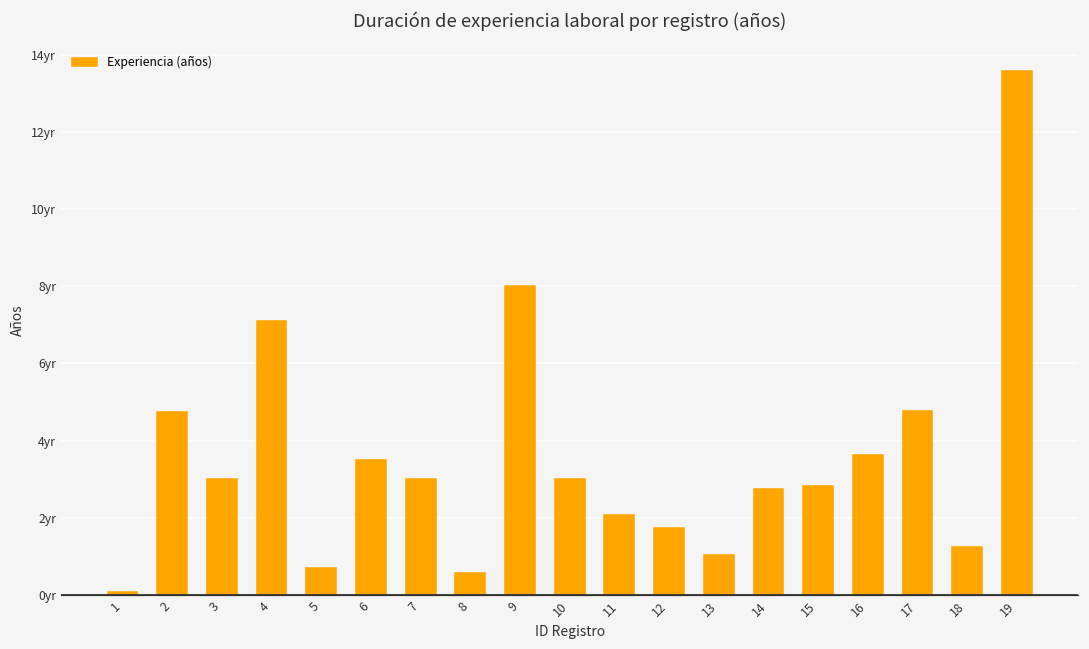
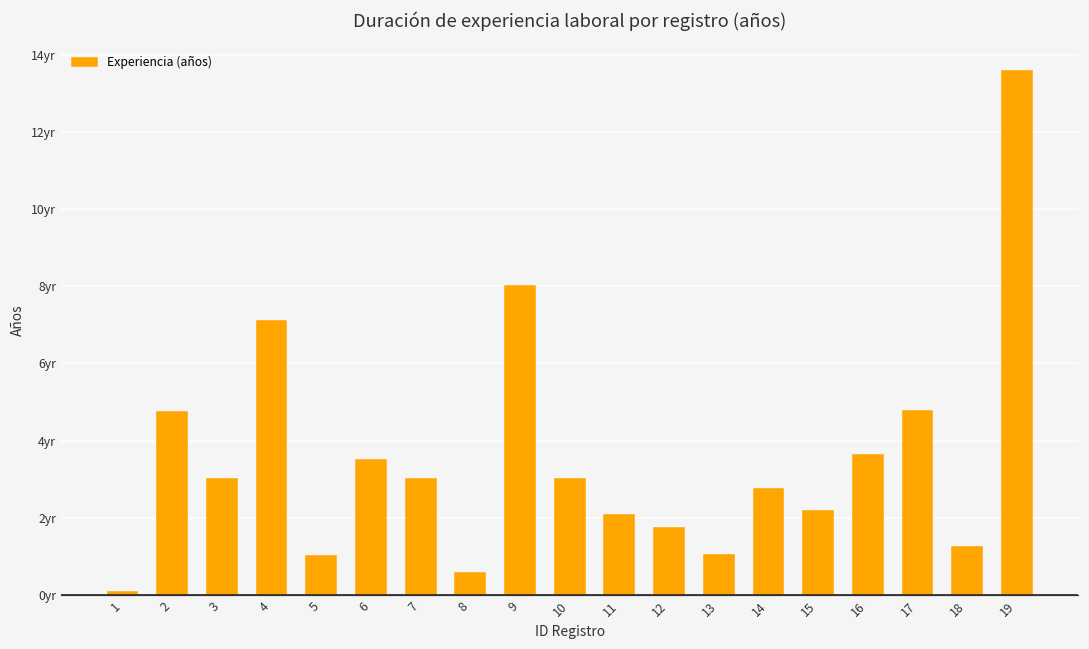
  {
    "2": "4.8yr",
    "3": "3.0yr",
    "4": "7.1yr",
-   "5": "0.7yr",
+   "5": "1.0yr",
    "6": "3.5yr",
    "7": "3.0yr",
    "8": "0.6yr",
    "9": "8.0yr",
    "10": "3.0yr",
    "11": "2.1yr",
    "12": "1.7yr",
    "13": "1.0yr",
    "14": "2.8yr",
-   "15": "2.8yr",
+   "15": "2.2yr",
    "16": "3.6yr",
    "17": "4.8yr",
    "18": "1.3yr",
    "19": "13.6yr"
  }
